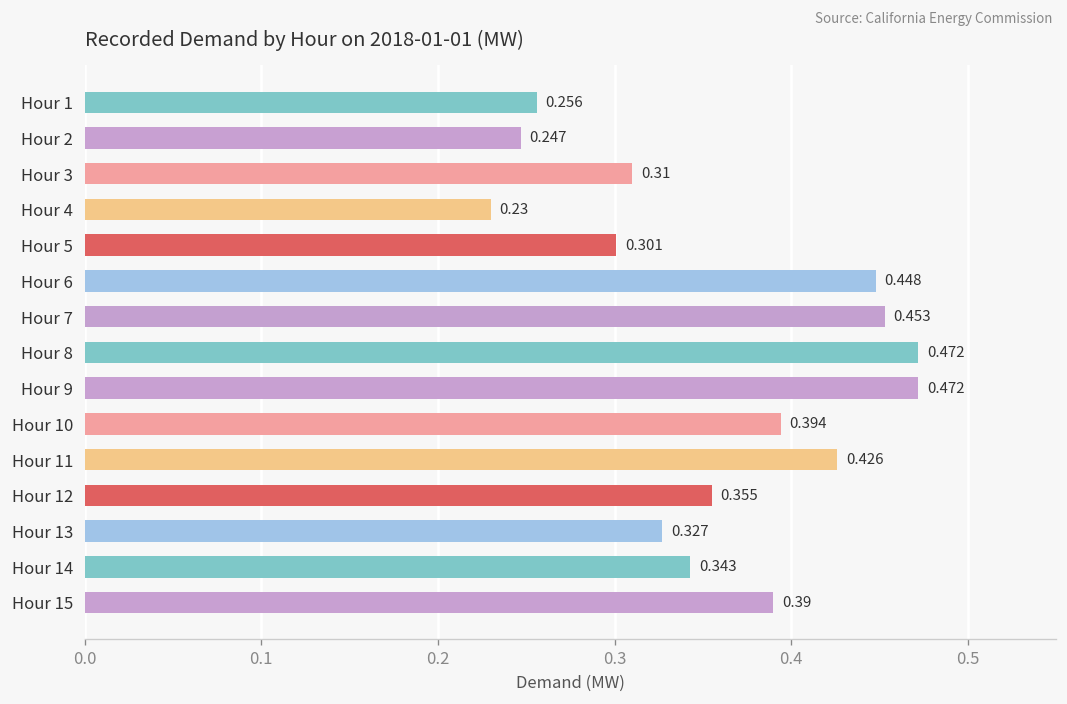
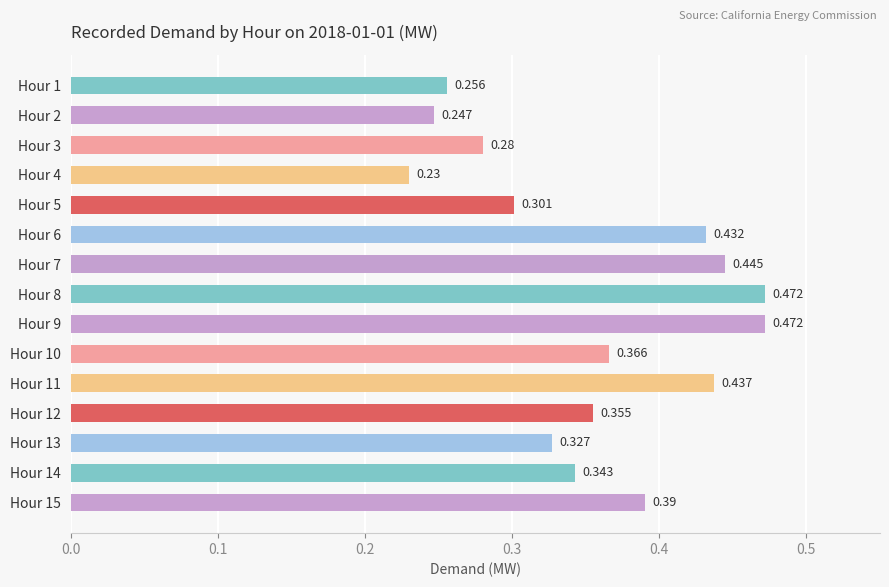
  {
    "Hour 1": 0.256,
    "Hour 2": 0.247,
-   "Hour 3": 0.31,
+   "Hour 3": 0.28,
    "Hour 4": 0.23,
    "Hour 5": 0.301,
-   "Hour 6": 0.448,
-   "Hour 7": 0.453,
+   "Hour 6": 0.432,
+   "Hour 7": 0.445,
    "Hour 8": 0.472,
    "Hour 9": 0.472,
-   "Hour 10": 0.394,
-   "Hour 11": 0.426,
+   "Hour 10": 0.366,
+   "Hour 11": 0.437,
    "Hour 12": 0.355,
    "Hour 13": 0.327,
    "Hour 14": 0.343,
    "Hour 15": 0.39
  }
